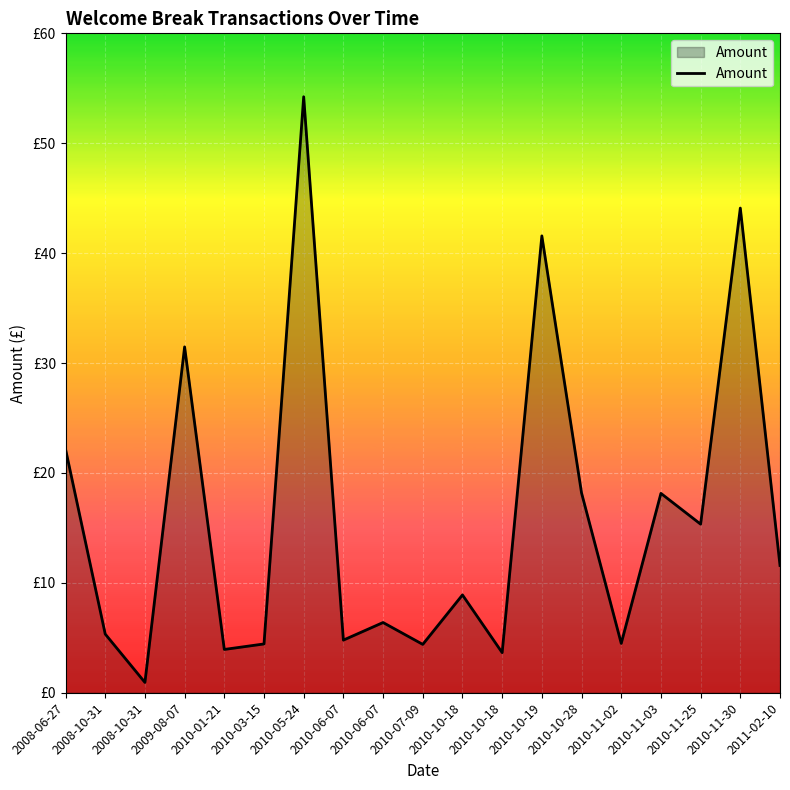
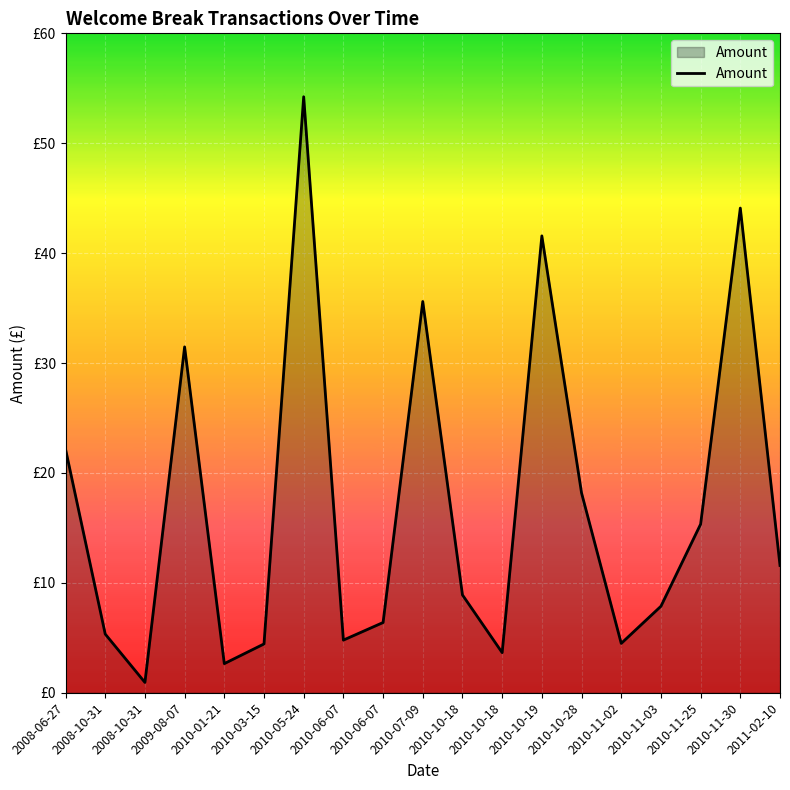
  {
    "2008-06-27": "£22.2",
    "2009-08-07": "£31.5",
-   "2010-01-21": "£3.9",
+   "2010-01-21": "£2.7",
    "2010-03-15": "£4.4",
    "2010-05-24": "£54.2",
-   "2010-07-09": "£4.4",
+   "2010-07-09": "£35.6",
    "2010-10-19": "£41.6",
    "2010-10-28": "£18.2",
    "2010-11-02": "£4.5",
-   "2010-11-03": "£18.1",
+   "2010-11-03": "£7.9",
    "2010-11-25": "£15.3",
    "2010-11-30": "£44.1",
    "2011-02-10": "£11.6"
  }
